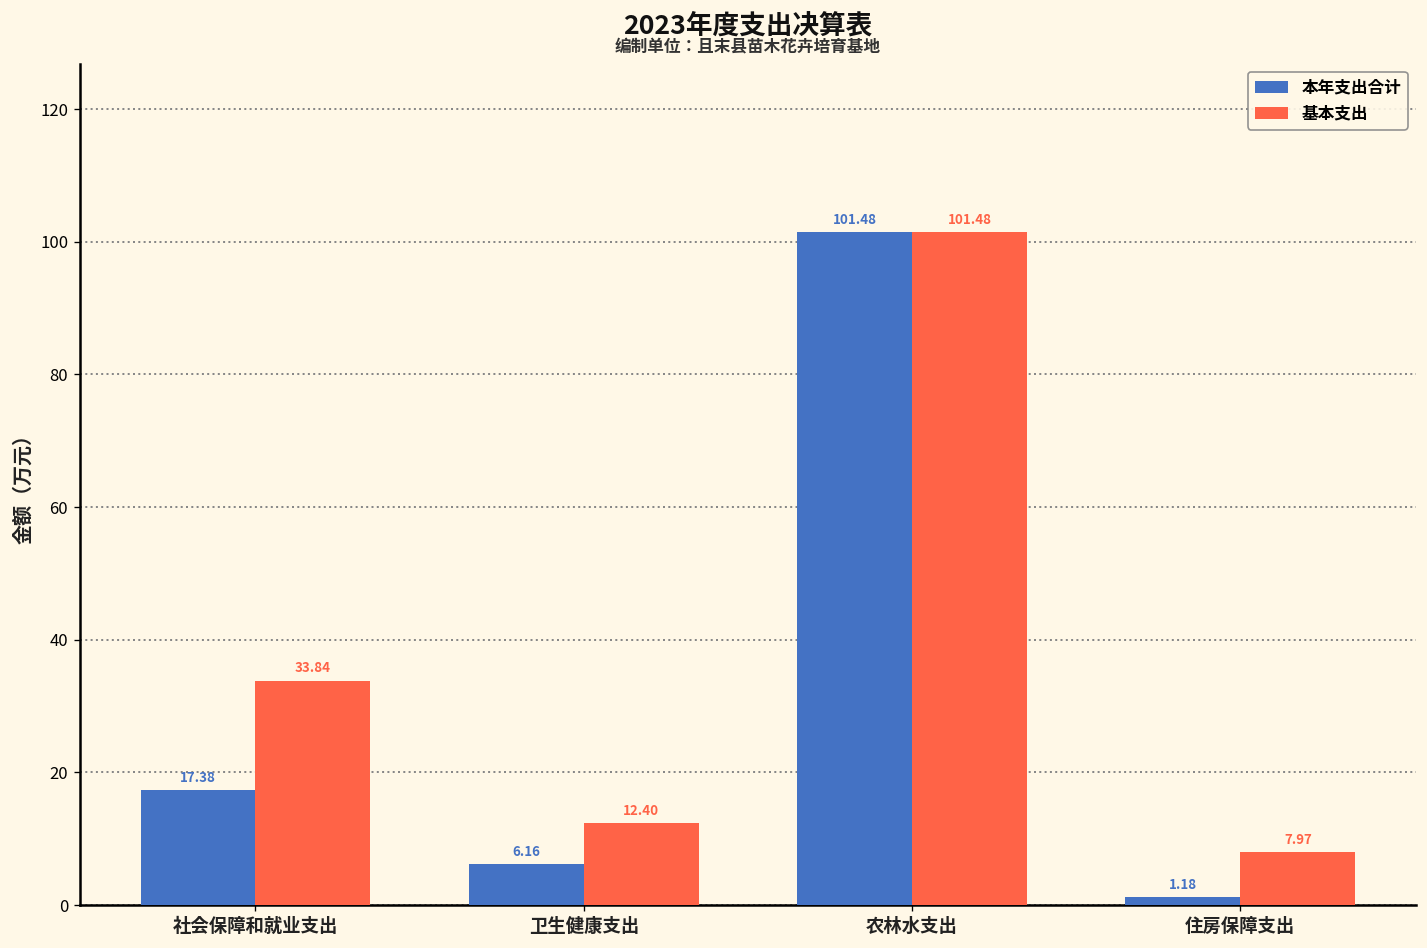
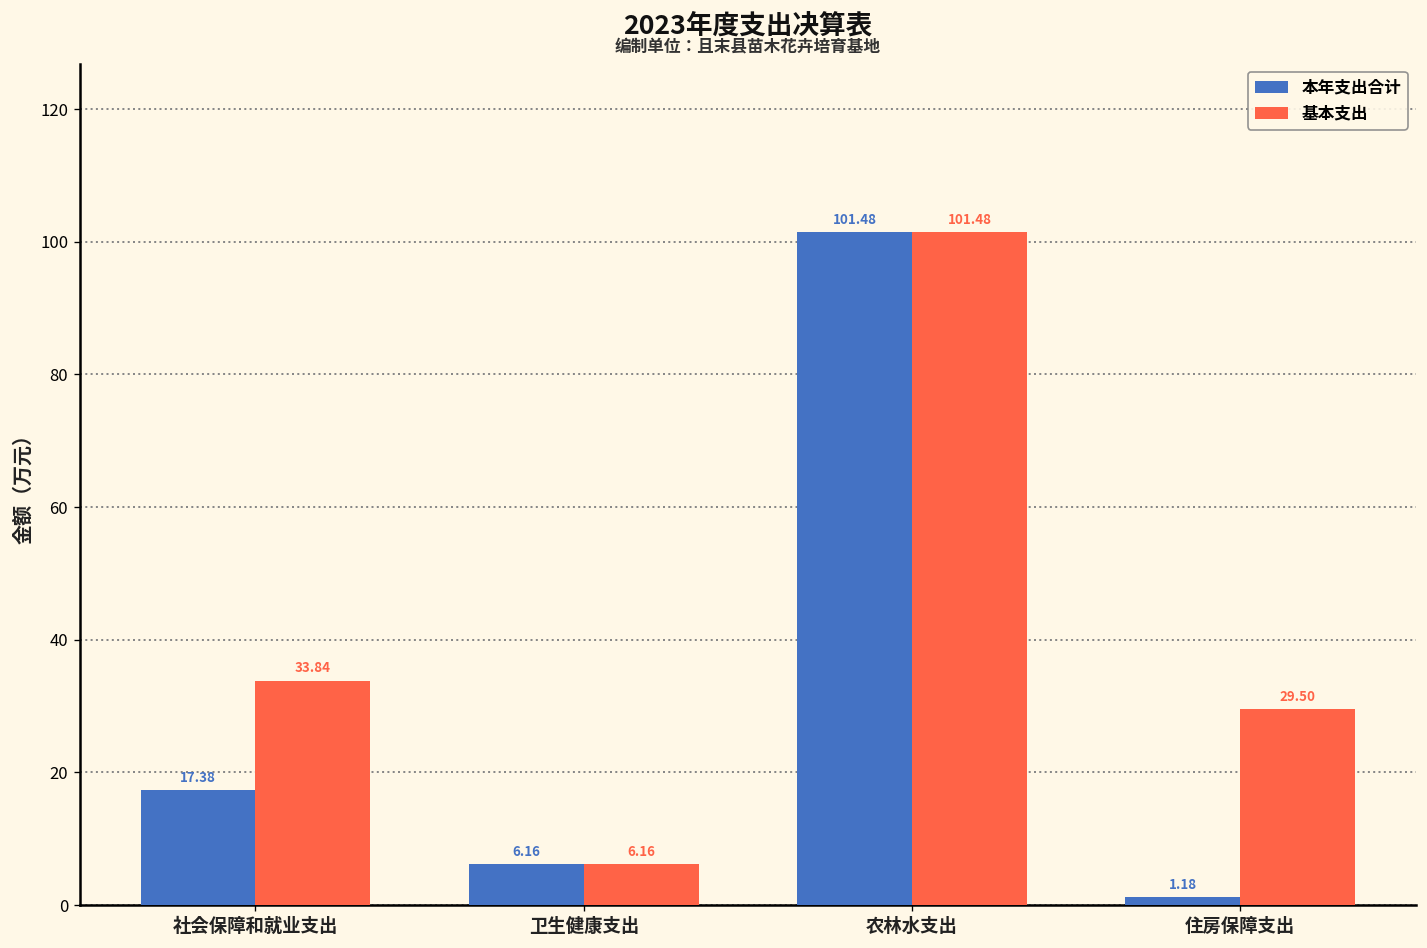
  {
    "本年支出合计": {
      "社会保障和就业支出": 17.38,
      "卫生健康支出": 6.16,
      "农林水支出": 101.48,
      "住房保障支出": 1.18
    },
    "基本支出": {
      "社会保障和就业支出": 33.84,
-     "卫生健康支出": 12.40,
+     "卫生健康支出": 6.16,
      "农林水支出": 101.48,
-     "住房保障支出": 7.97
+     "住房保障支出": 29.50
    }
  }
